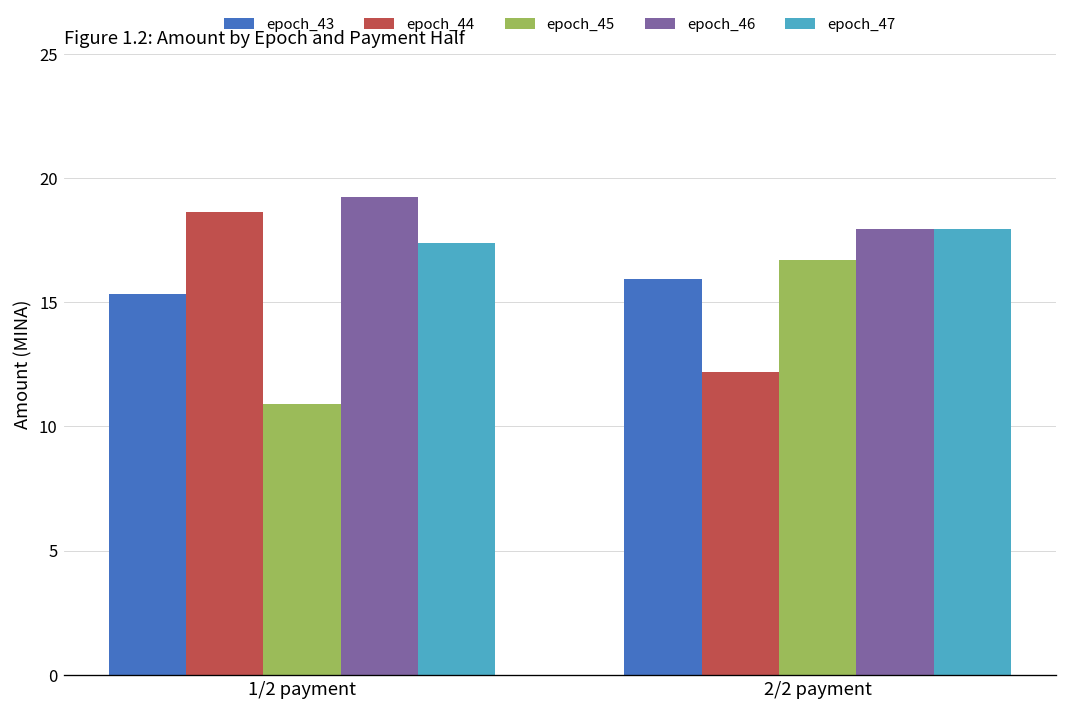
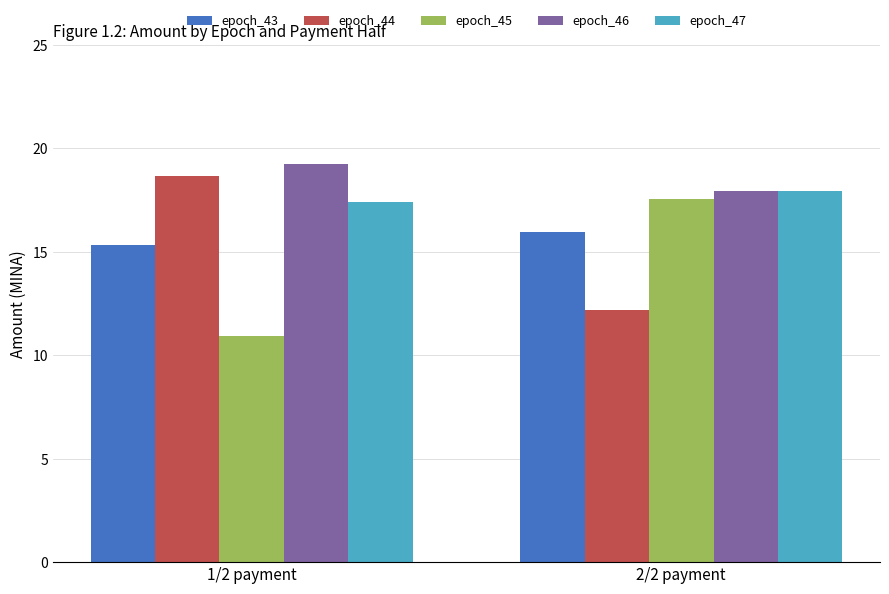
  {
    "epoch_44": {
      "1/2 payment": 18.7,
      "2/2 payment": 12.2
    },
    "epoch_45": {
      "1/2 payment": 10.9,
-     "2/2 payment": 16.7
+     "2/2 payment": 17.6
    },
    "epoch_46": {
      "1/2 payment": 19.2,
      "2/2 payment": 18.0
    }
  }
